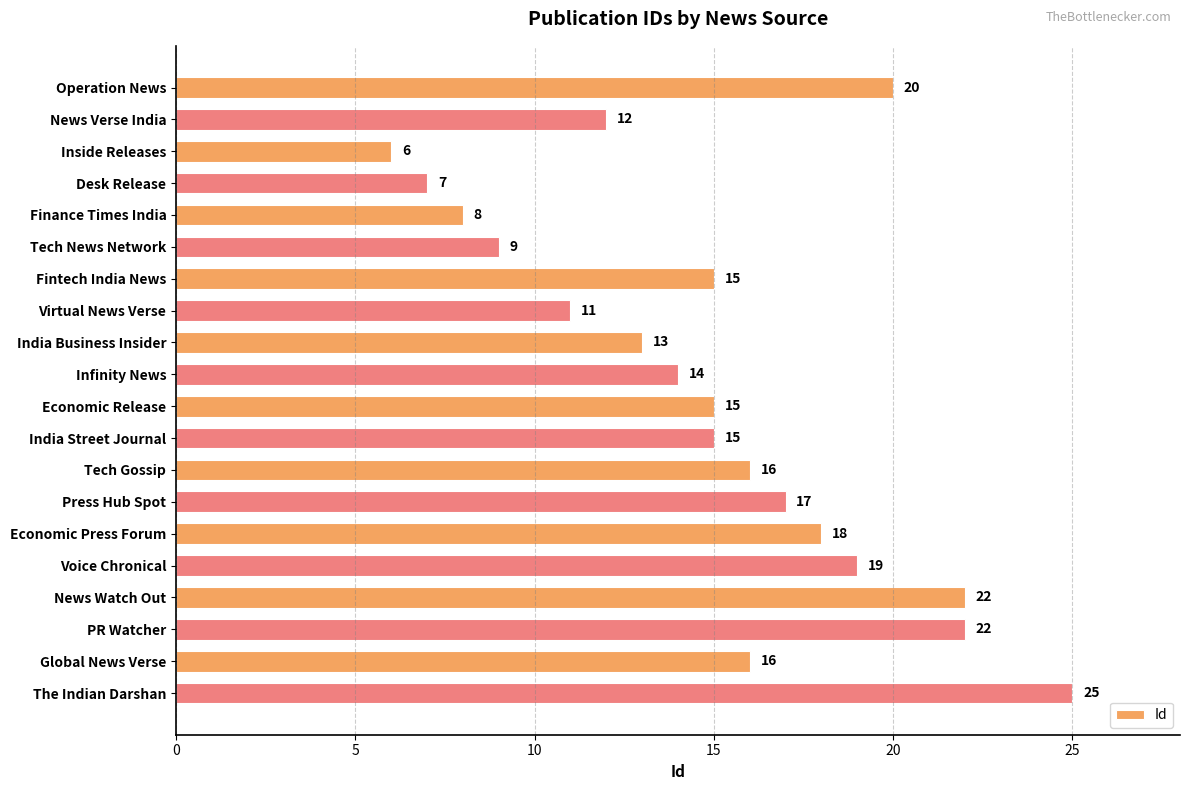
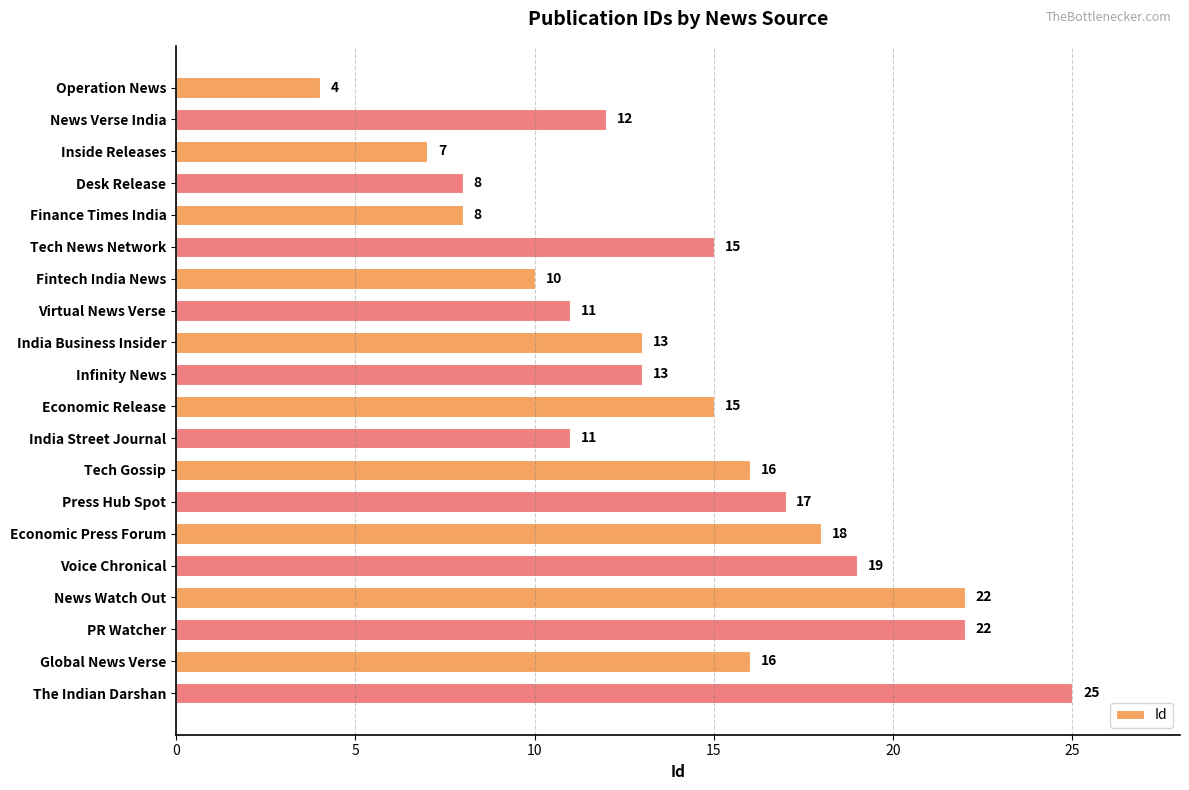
  {
-   "Operation News": 20,
+   "Operation News": 4,
    "News Verse India": 12,
-   "Inside Releases": 6,
-   "Desk Release": 7,
+   "Inside Releases": 7,
+   "Desk Release": 8,
    "Finance Times India": 8,
-   "Tech News Network": 9,
-   "Fintech India News": 15,
+   "Tech News Network": 15,
+   "Fintech India News": 10,
    "Virtual News Verse": 11,
    "India Business Insider": 13,
-   "Infinity News": 14,
+   "Infinity News": 13,
    "Economic Release": 15,
-   "India Street Journal": 15,
+   "India Street Journal": 11,
    "Tech Gossip": 16,
    "Press Hub Spot": 17,
    "Economic Press Forum": 18,
    "Voice Chronical": 19,
    "News Watch Out": 22,
    "PR Watcher": 22,
    "Global News Verse": 16,
    "The Indian Darshan": 25
  }
